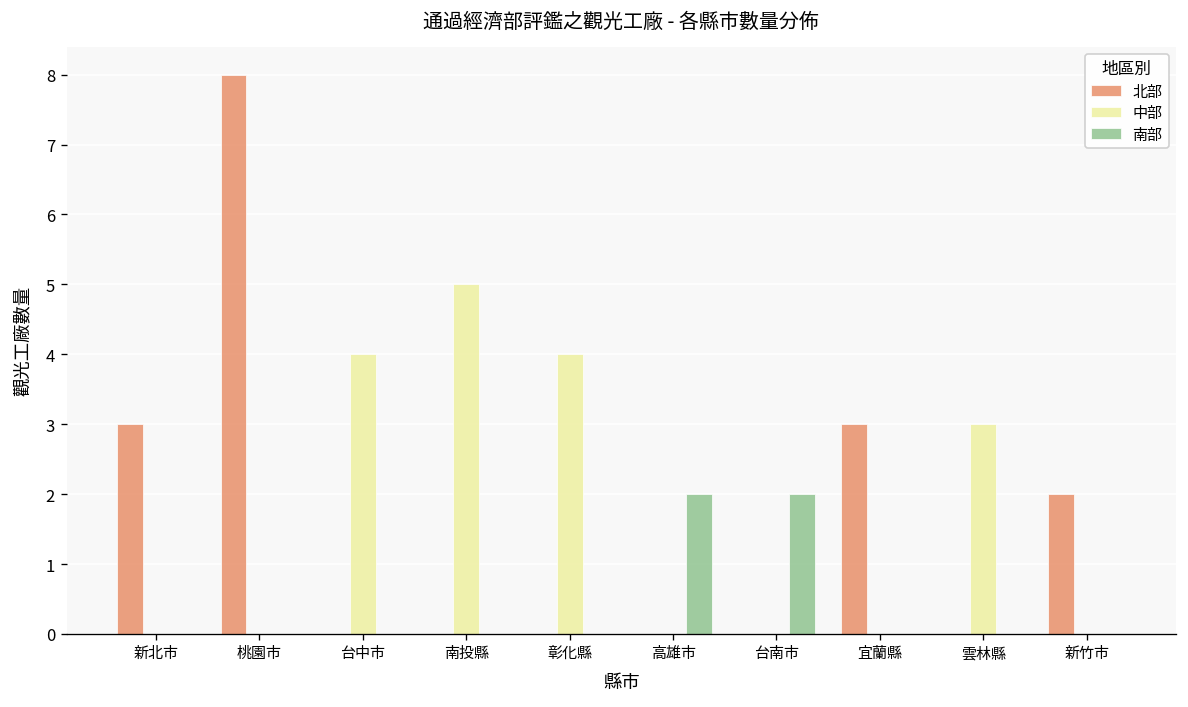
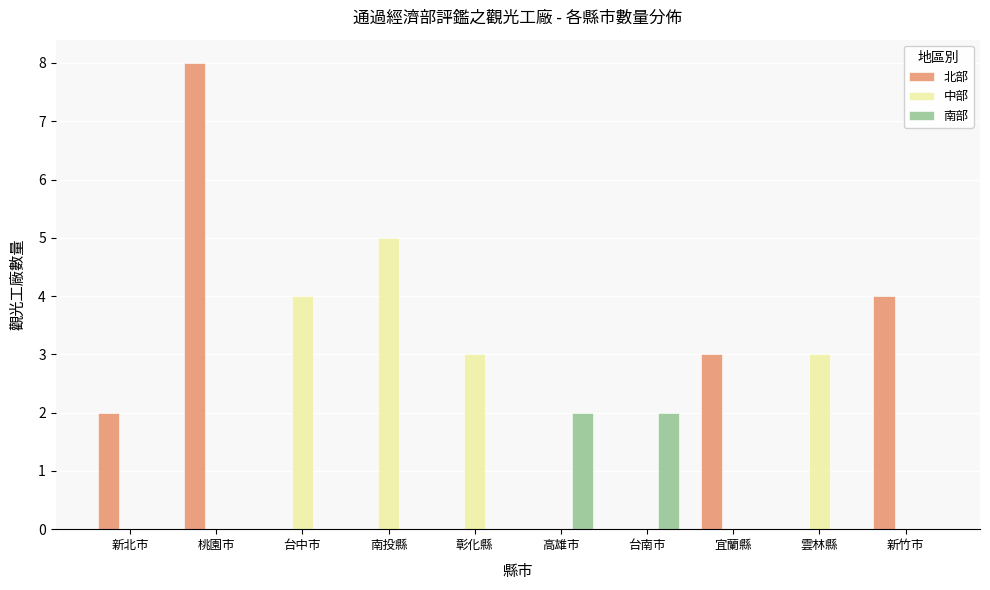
  {
    "北部": {
-     "新北市": 3,
+     "新北市": 2,
      "桃園市": 8,
      "台中市": 0,
      "南投縣": 0,
      "彰化縣": 0,
      "高雄市": 0,
      "台南市": 0,
      "宜蘭縣": 3,
      "雲林縣": 0,
-     "新竹市": 2
+     "新竹市": 4
    },
    "中部": {
      "新北市": 0,
      "桃園市": 0,
      "台中市": 4,
      "南投縣": 5,
-     "彰化縣": 4,
+     "彰化縣": 3,
      "高雄市": 0,
      "台南市": 0,
      "宜蘭縣": 0,
      "雲林縣": 3,
      "新竹市": 0
    },
    "南部": {
      "新北市": 0,
      "桃園市": 0,
      "台中市": 0,
      "南投縣": 0,
      "彰化縣": 0,
      "高雄市": 2,
      "台南市": 2,
      "宜蘭縣": 0,
      "雲林縣": 0,
      "新竹市": 0
    }
  }
